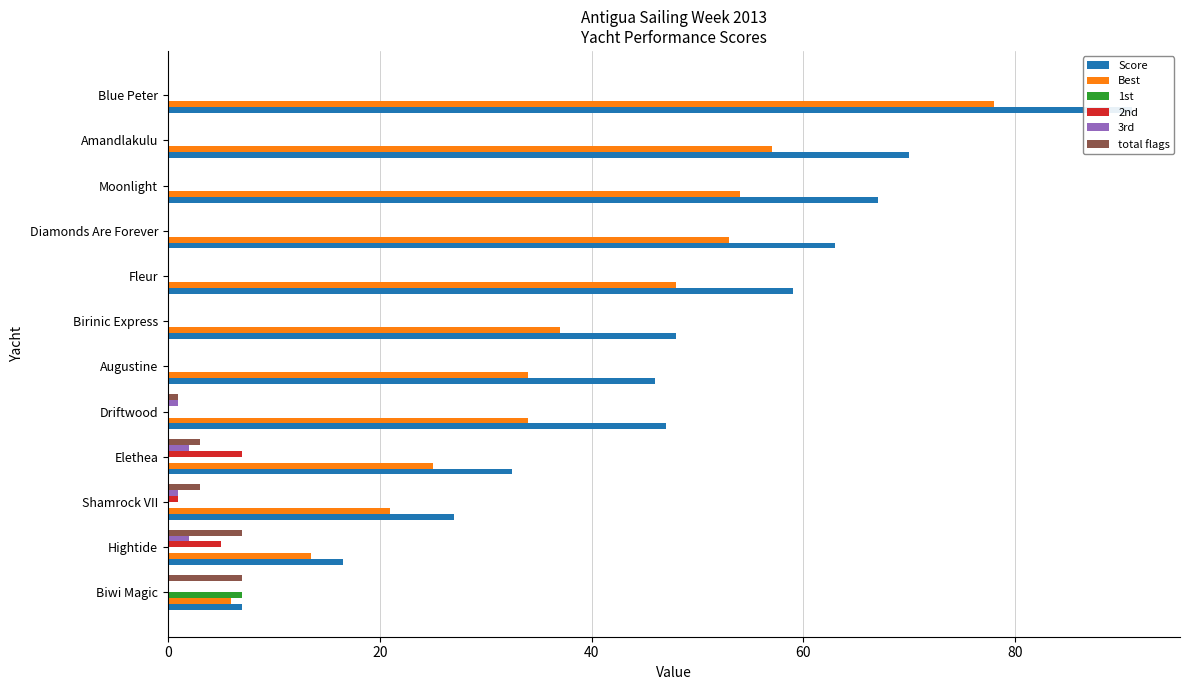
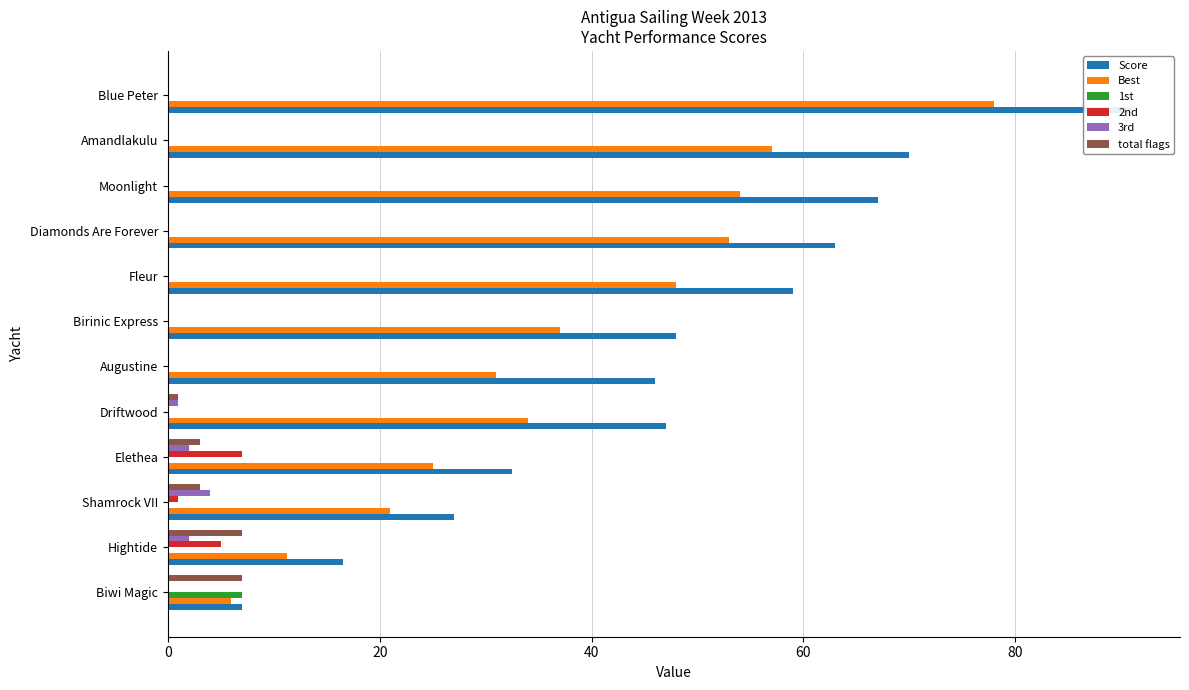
  {
    "Score": {
      "Amandlakulu": 70.0,
      "Moonlight": 67.0,
      "Diamonds Are Forever": 63.0,
      "Fleur": 59.0,
      "Birinic Express": 48.0,
      "Augustine": 46.0,
      "Driftwood": 47.0,
      "Elethea": 32.5,
      "Shamrock VII": 27.0,
      "Hightide": 16.5,
      "Biwi Magic": 7.0
    },
    "Best": {
      "Blue Peter": 78.0,
      "Amandlakulu": 57.0,
      "Moonlight": 54.0,
      "Diamonds Are Forever": 53.0,
      "Fleur": 48.0,
      "Birinic Express": 37.0,
-     "Augustine": 34,
+     "Augustine": 31,
      "Driftwood": 34.0,
      "Elethea": 25.0,
      "Shamrock VII": 21.0,
-     "Hightide": 13.5,
+     "Hightide": 11.2,
      "Biwi Magic": 6.0
    },
    "1st": {
      "Blue Peter": 0.0,
      "Amandlakulu": 0.0,
      "Moonlight": 0.0,
      "Diamonds Are Forever": 0.0,
      "Fleur": 0.0,
      "Birinic Express": 0.0,
      "Augustine": 0.0,
      "Driftwood": 0.0,
      "Elethea": 0.0,
      "Shamrock VII": 0.0,
      "Hightide": 0.0,
      "Biwi Magic": 7.0
    },
    "2nd": {
      "Blue Peter": 0.0,
      "Amandlakulu": 0.0,
      "Moonlight": 0.0,
      "Diamonds Are Forever": 0.0,
      "Fleur": 0.0,
      "Birinic Express": 0.0,
      "Augustine": 0.0,
      "Driftwood": 0.0,
      "Elethea": 7.0,
      "Shamrock VII": 1.0,
      "Hightide": 5.0,
      "Biwi Magic": 0.0
    },
    "3rd": {
      "Blue Peter": 0,
      "Amandlakulu": 0,
      "Moonlight": 0,
      "Diamonds Are Forever": 0,
      "Fleur": 0,
      "Birinic Express": 0,
      "Augustine": 0,
      "Driftwood": 1,
      "Elethea": 2,
-     "Shamrock VII": 1,
+     "Shamrock VII": 4,
      "Hightide": 2,
      "Biwi Magic": 0
    },
    "total flags": {
      "Blue Peter": 0.0,
      "Amandlakulu": 0.0,
      "Moonlight": 0.0,
      "Diamonds Are Forever": 0.0,
      "Fleur": 0.0,
      "Birinic Express": 0.0,
      "Augustine": 0.0,
      "Driftwood": 1.0,
      "Elethea": 3.0,
      "Shamrock VII": 3.0,
      "Hightide": 7.0,
      "Biwi Magic": 7.0
    }
  }
